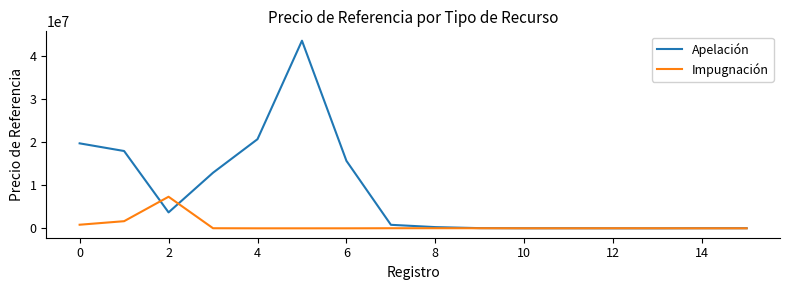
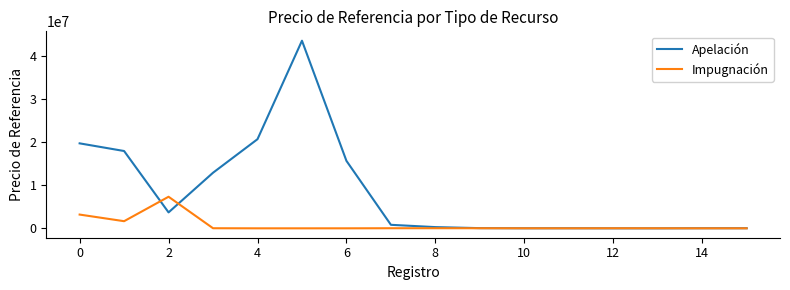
  {
    "Apelación": {
      "0": 20000000,
      "2": 4000000,
      "4": 21000000,
      "6": 16000000
    },
    "Impugnación": {
-     "0": 1000000,
+     "0": 3000000,
      "2": 7000000,
      "4": 0,
      "6": 0
    }
  }
